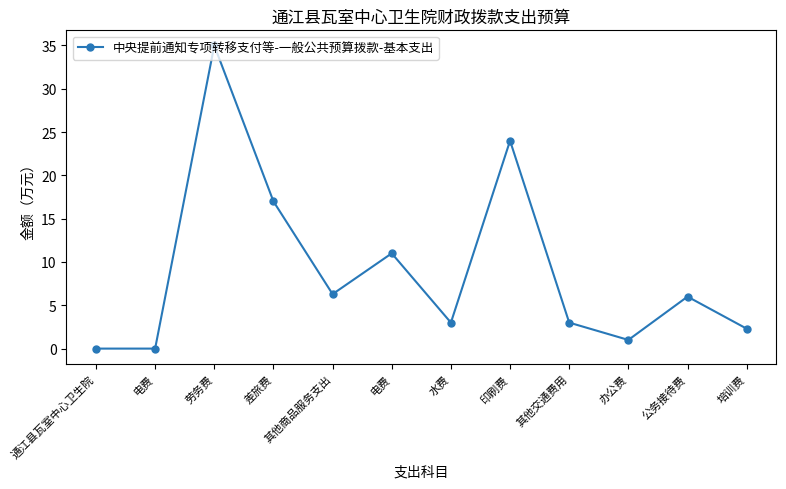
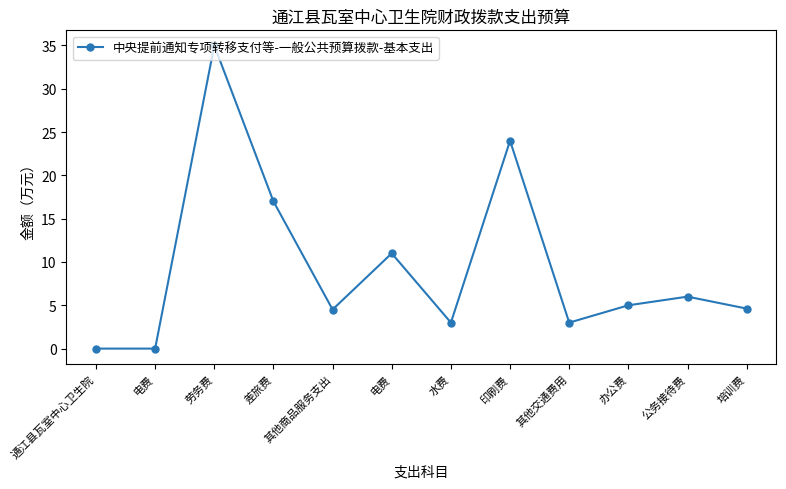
  {
    "通江县瓦室中心卫生院": 0,
    "差旅费": 17,
-   "其他商品服务支出": 6,
+   "其他商品服务支出": 5,
    "水费": 3,
    "印刷费": 24,
    "其他交通费用": 3,
-   "办公费": 1,
+   "办公费": 5,
    "公务接待费": 6,
-   "培训费": 2
+   "培训费": 5
  }
